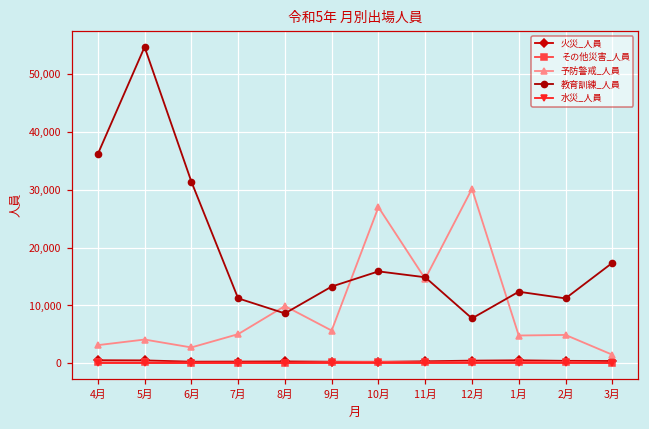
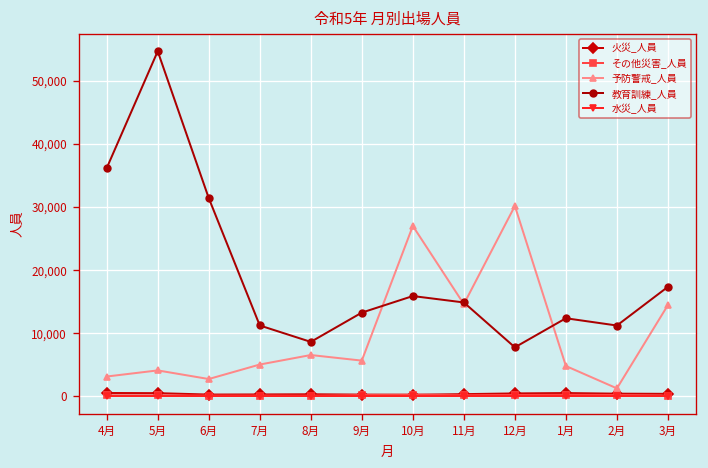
  {
    "予防警戒_人員": {
      "4月": "3,000",
      "5月": "4,000",
      "6月": "3,000",
      "7月": "5,000",
-     "8月": "10,000",
+     "8月": "7,000",
      "9月": "6,000",
      "10月": "27,000",
      "12月": "30,000",
      "1月": "5,000",
-     "2月": "5,000",
-     "3月": "1,000"
+     "2月": "1,000",
+     "3月": "14,000"
    }
  }
